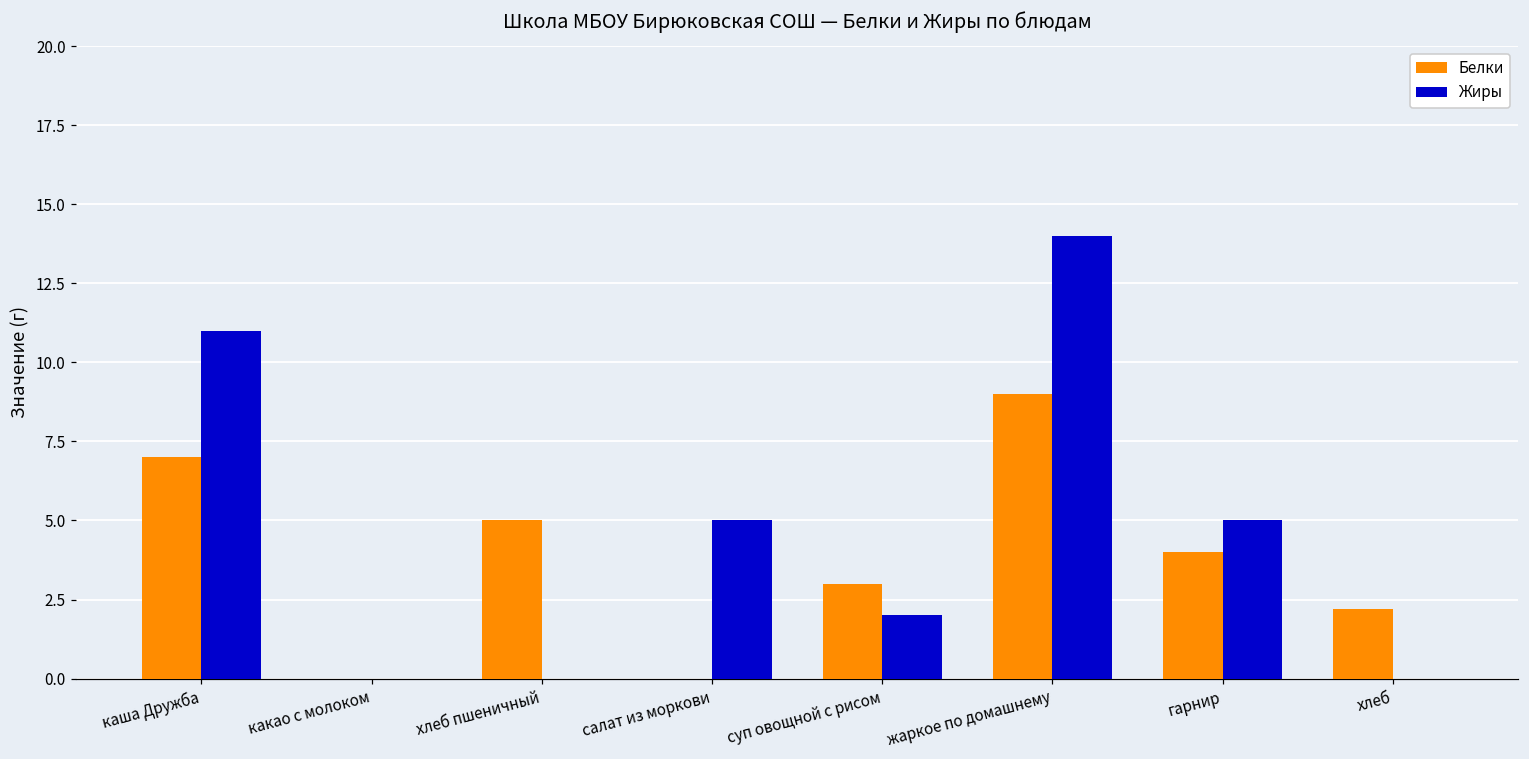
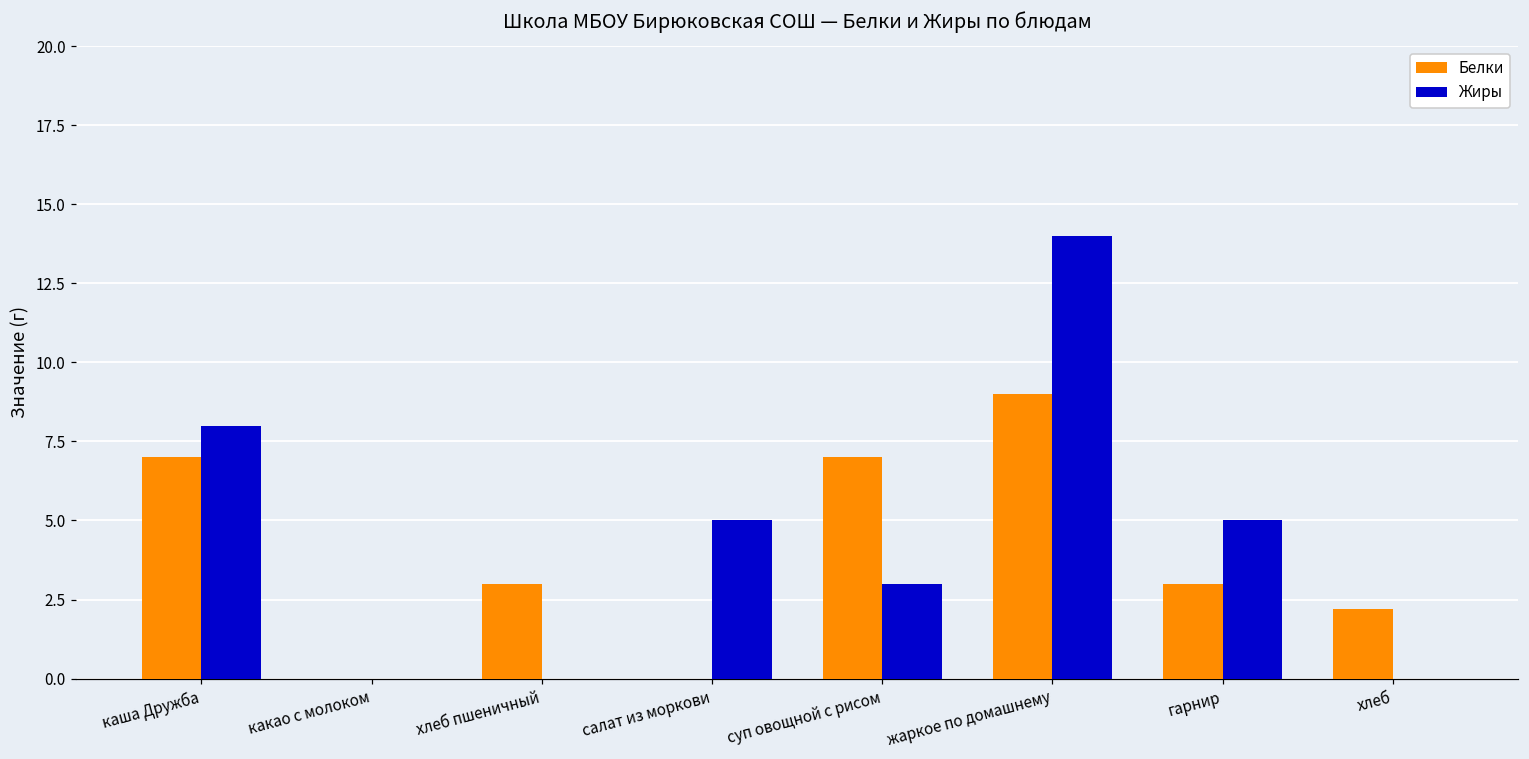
  {
    "Белки": {
      "каша Дружба": 7,
      "какао с молоком": 0,
-     "хлеб пшеничный": 5,
+     "хлеб пшеничный": 3,
      "салат из моркови": 0,
-     "суп овощной с рисом": 3,
+     "суп овощной с рисом": 7,
      "жаркое по домашнему": 9,
-     "гарнир": 4,
+     "гарнир": 3,
      "хлеб": 2.2
    },
    "Жиры": {
-     "каша Дружба": 11,
+     "каша Дружба": 8,
      "какао с молоком": 0,
      "хлеб пшеничный": 0,
      "салат из моркови": 5,
-     "суп овощной с рисом": 2,
+     "суп овощной с рисом": 3,
      "жаркое по домашнему": 14,
      "гарнир": 5,
      "хлеб": 0
    }
  }
